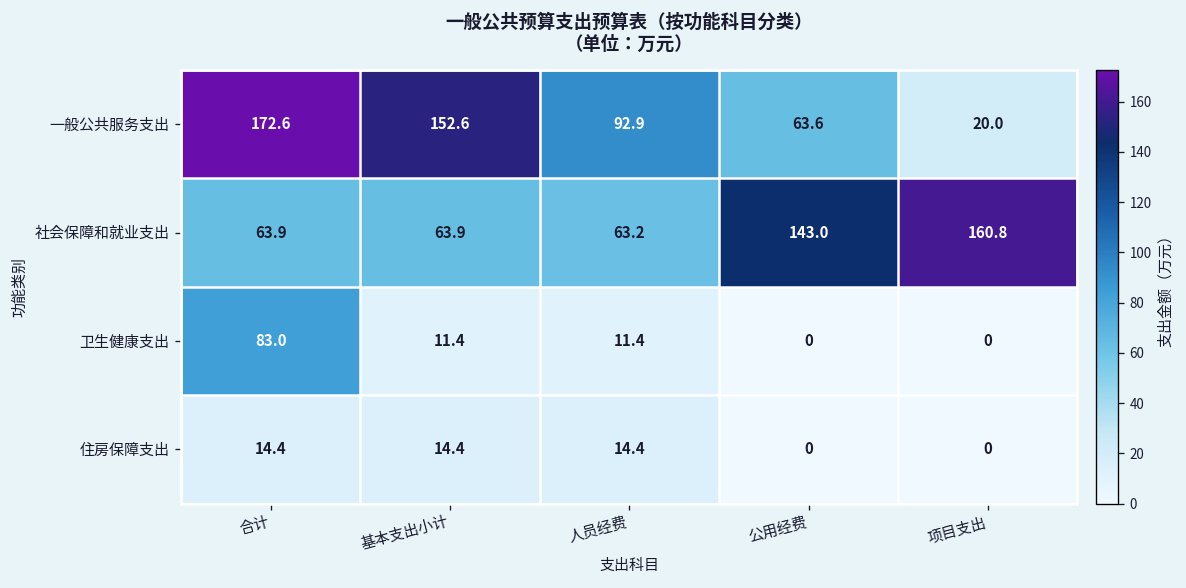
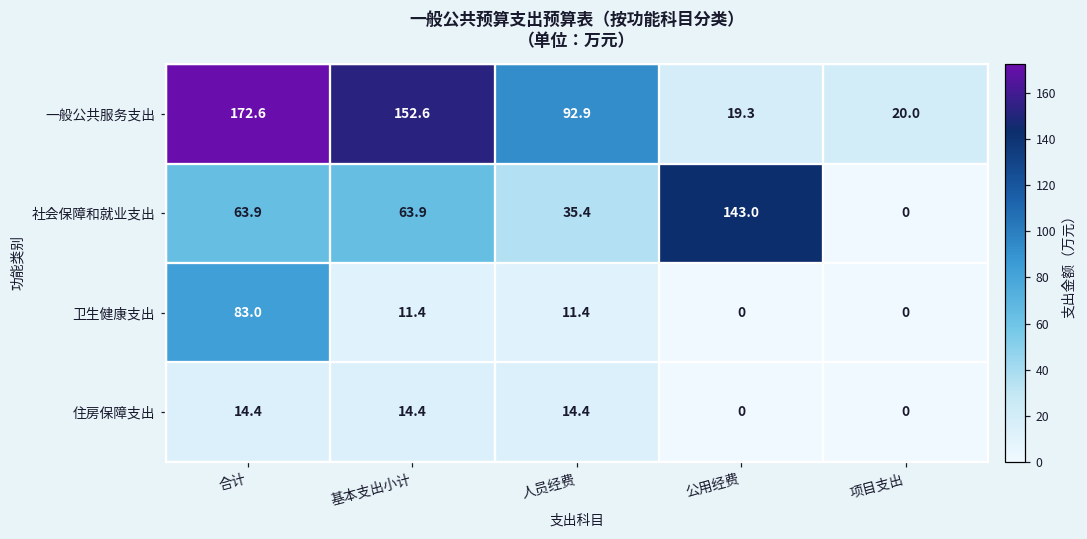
  {
    "一般公共服务支出": {
      "合计": 172.6,
      "基本支出小计": 152.6,
      "人员经费": 92.9,
-     "公用经费": 63.6,
+     "公用经费": 19.3,
      "项目支出": 20.0
    },
    "社会保障和就业支出": {
      "合计": 63.9,
      "基本支出小计": 63.9,
-     "人员经费": 63.2,
+     "人员经费": 35.4,
      "公用经费": 143.0,
-     "项目支出": 160.8
+     "项目支出": 0
    },
    "卫生健康支出": {
      "合计": 83.0,
      "基本支出小计": 11.4,
      "人员经费": 11.4,
      "公用经费": 0,
      "项目支出": 0
    },
    "住房保障支出": {
      "合计": 14.4,
      "基本支出小计": 14.4,
      "人员经费": 14.4,
      "公用经费": 0,
      "项目支出": 0
    }
  }
